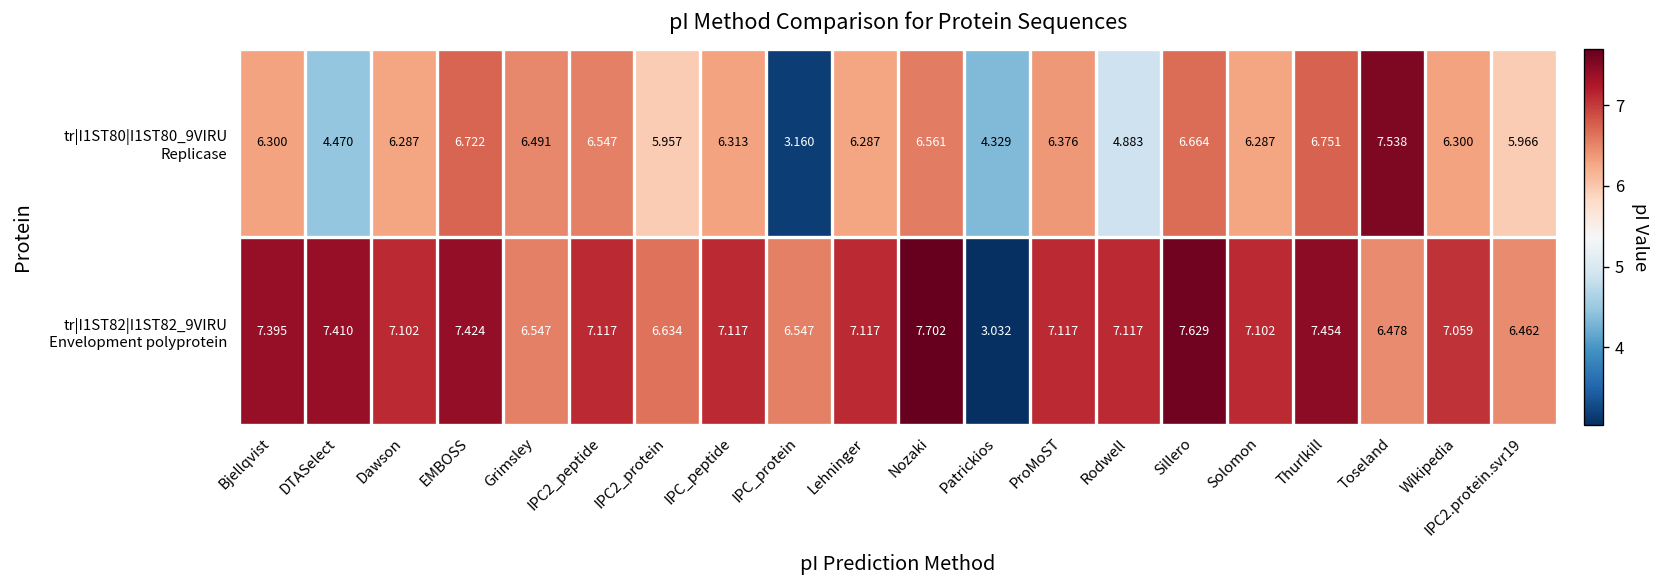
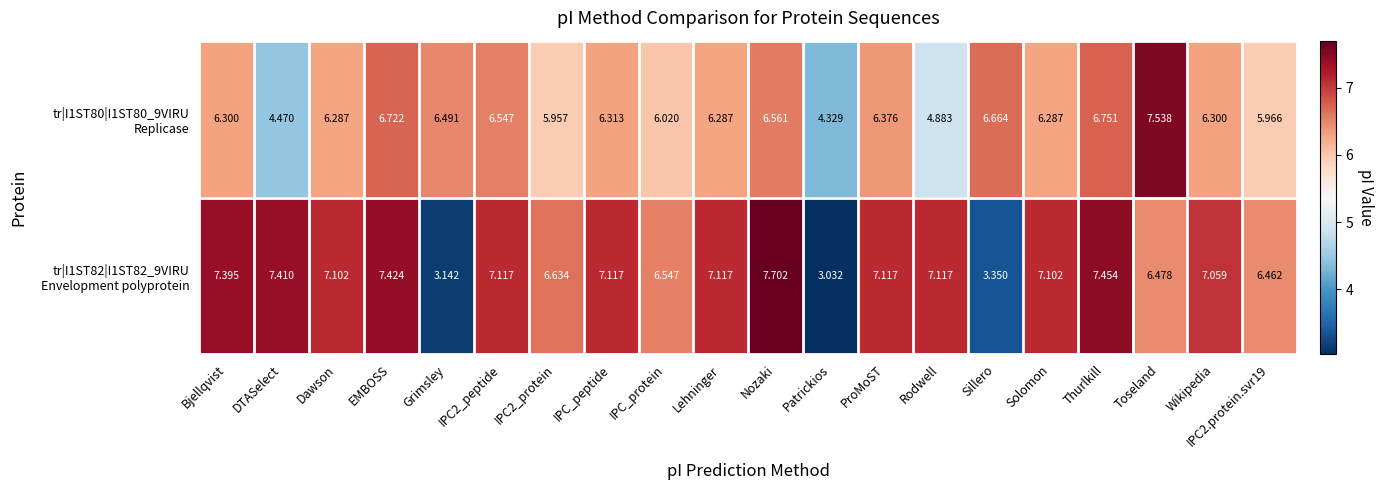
  {
    "tr|I1ST80|I1ST80_9VIRU Replicase": {
      "Bjellqvist": 6.300,
      "DTASelect": 4.470,
      "Dawson": 6.287,
      "EMBOSS": 6.722,
      "Grimsley": 6.491,
      "IPC2_peptide": 6.547,
      "IPC2_protein": 5.957,
      "IPC_peptide": 6.313,
-     "IPC_protein": 3.160,
+     "IPC_protein": 6.020,
      "Lehninger": 6.287,
      "Nozaki": 6.561,
      "Patrickios": 4.329,
      "ProMoST": 6.376,
      "Rodwell": 4.883,
      "Sillero": 6.664,
      "Solomon": 6.287,
      "Thurlkill": 6.751,
      "Toseland": 7.538,
      "Wikipedia": 6.300,
      "IPC2.protein.svr19": 5.966
    },
    "tr|I1ST82|I1ST82_9VIRU Envelopment polyprotein": {
      "Bjellqvist": 7.395,
      "DTASelect": 7.410,
      "Dawson": 7.102,
      "EMBOSS": 7.424,
-     "Grimsley": 6.547,
+     "Grimsley": 3.142,
      "IPC2_peptide": 7.117,
      "IPC2_protein": 6.634,
      "IPC_peptide": 7.117,
      "IPC_protein": 6.547,
      "Lehninger": 7.117,
      "Nozaki": 7.702,
      "Patrickios": 3.032,
      "ProMoST": 7.117,
      "Rodwell": 7.117,
-     "Sillero": 7.629,
+     "Sillero": 3.350,
      "Solomon": 7.102,
      "Thurlkill": 7.454,
      "Toseland": 6.478,
      "Wikipedia": 7.059,
      "IPC2.protein.svr19": 6.462
    }
  }
